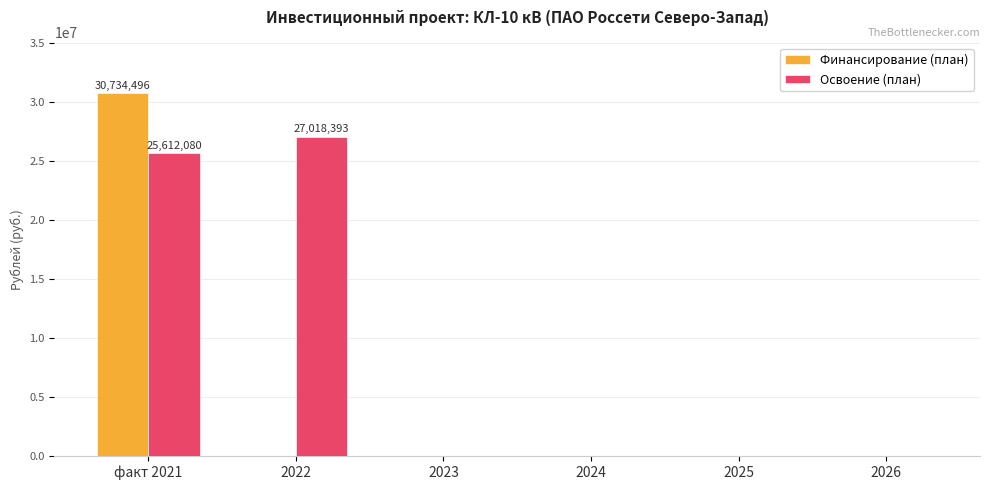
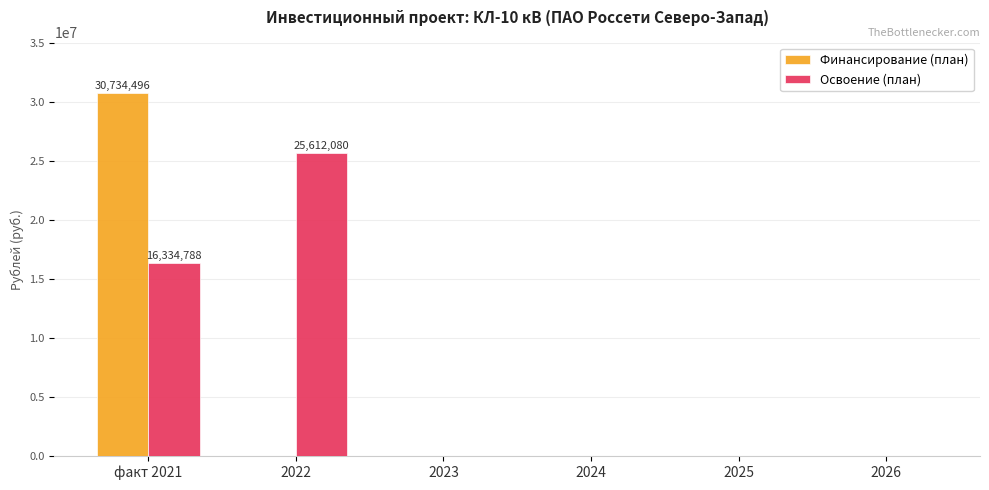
  {
    "Финансирование (план)": {
      "факт 2021": "30,734,496"
    },
    "Освоение (план)": {
-     "факт 2021": "25,612,080",
-     "2022": "27,018,393"
+     "факт 2021": "16,334,788",
+     "2022": "25,612,080"
    }
  }
